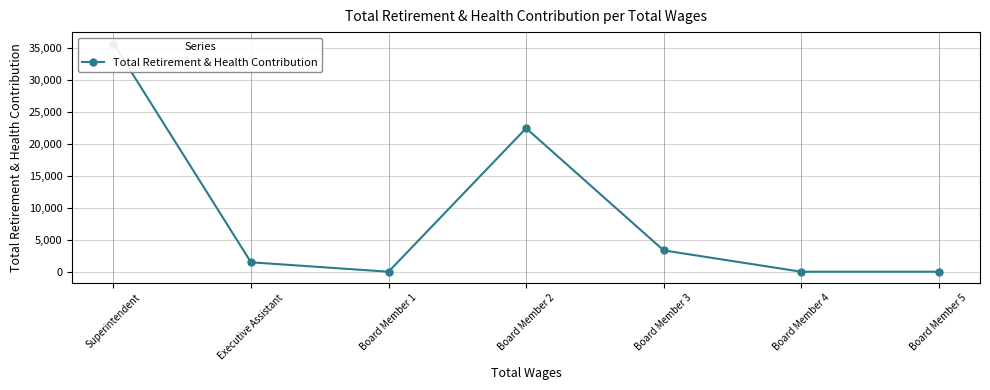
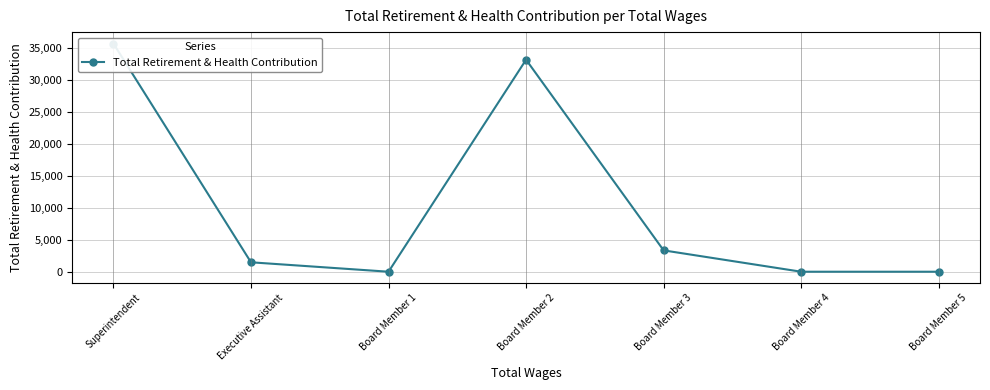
  {
    "Executive Assistant": "1,000",
    "Board Member 1": "0",
-   "Board Member 2": "22,000",
+   "Board Member 2": "33,000",
    "Board Member 3": "3,000",
    "Board Member 4": "0",
    "Board Member 5": "0"
  }
